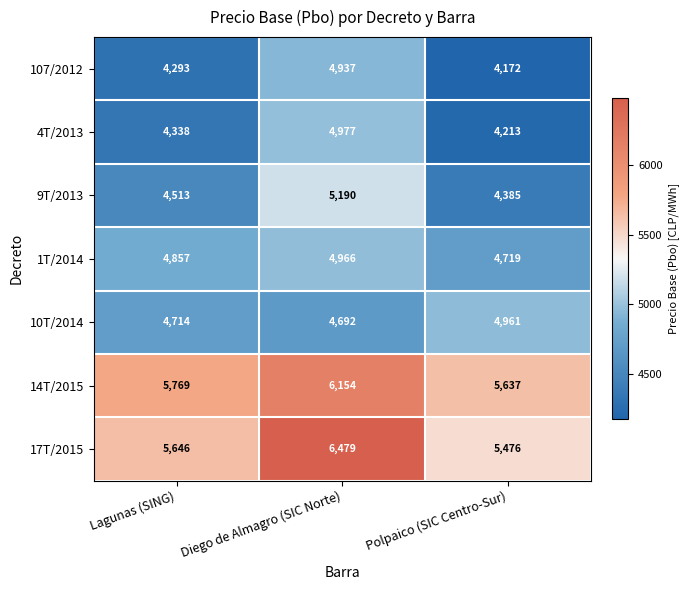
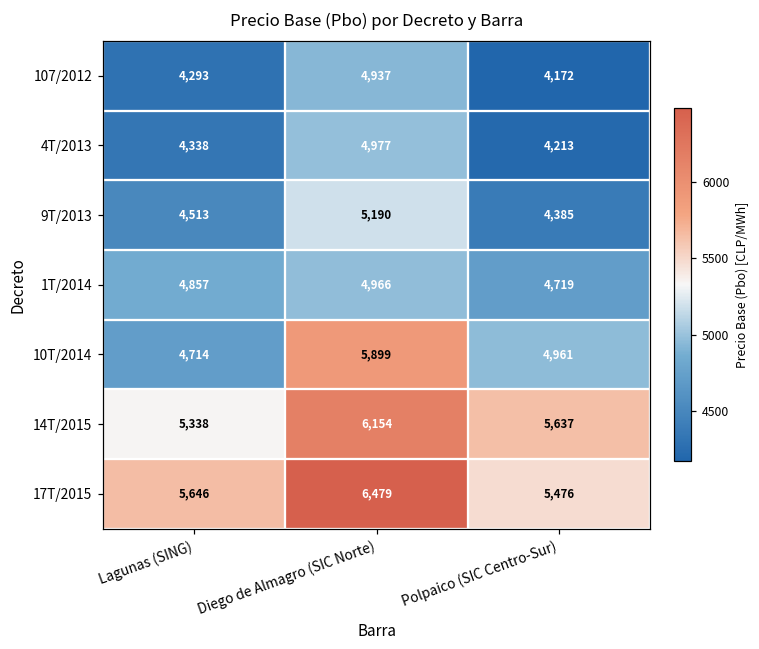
  {
    "107/2012": {
      "Lagunas (SING)": "4,293",
      "Diego de Almagro (SIC Norte)": "4,937",
      "Polpaico (SIC Centro-Sur)": "4,172"
    },
    "4T/2013": {
      "Lagunas (SING)": "4,338",
      "Diego de Almagro (SIC Norte)": "4,977",
      "Polpaico (SIC Centro-Sur)": "4,213"
    },
    "9T/2013": {
      "Lagunas (SING)": "4,513",
      "Diego de Almagro (SIC Norte)": "5,190",
      "Polpaico (SIC Centro-Sur)": "4,385"
    },
    "1T/2014": {
      "Lagunas (SING)": "4,857",
      "Diego de Almagro (SIC Norte)": "4,966",
      "Polpaico (SIC Centro-Sur)": "4,719"
    },
    "10T/2014": {
      "Lagunas (SING)": "4,714",
-     "Diego de Almagro (SIC Norte)": "4,692",
+     "Diego de Almagro (SIC Norte)": "5,899",
      "Polpaico (SIC Centro-Sur)": "4,961"
    },
    "14T/2015": {
-     "Lagunas (SING)": "5,769",
+     "Lagunas (SING)": "5,338",
      "Diego de Almagro (SIC Norte)": "6,154",
      "Polpaico (SIC Centro-Sur)": "5,637"
    },
    "17T/2015": {
      "Lagunas (SING)": "5,646",
      "Diego de Almagro (SIC Norte)": "6,479",
      "Polpaico (SIC Centro-Sur)": "5,476"
    }
  }
